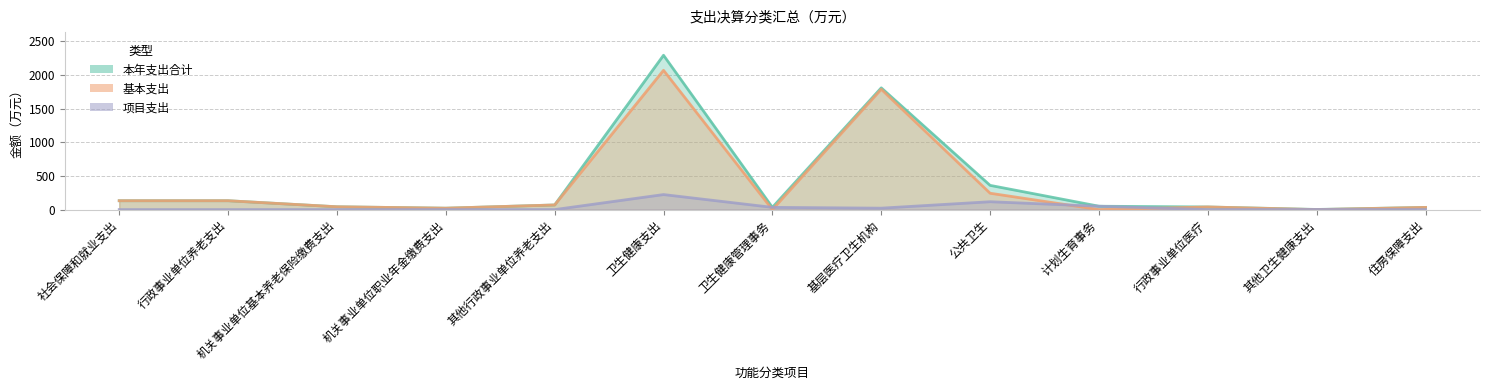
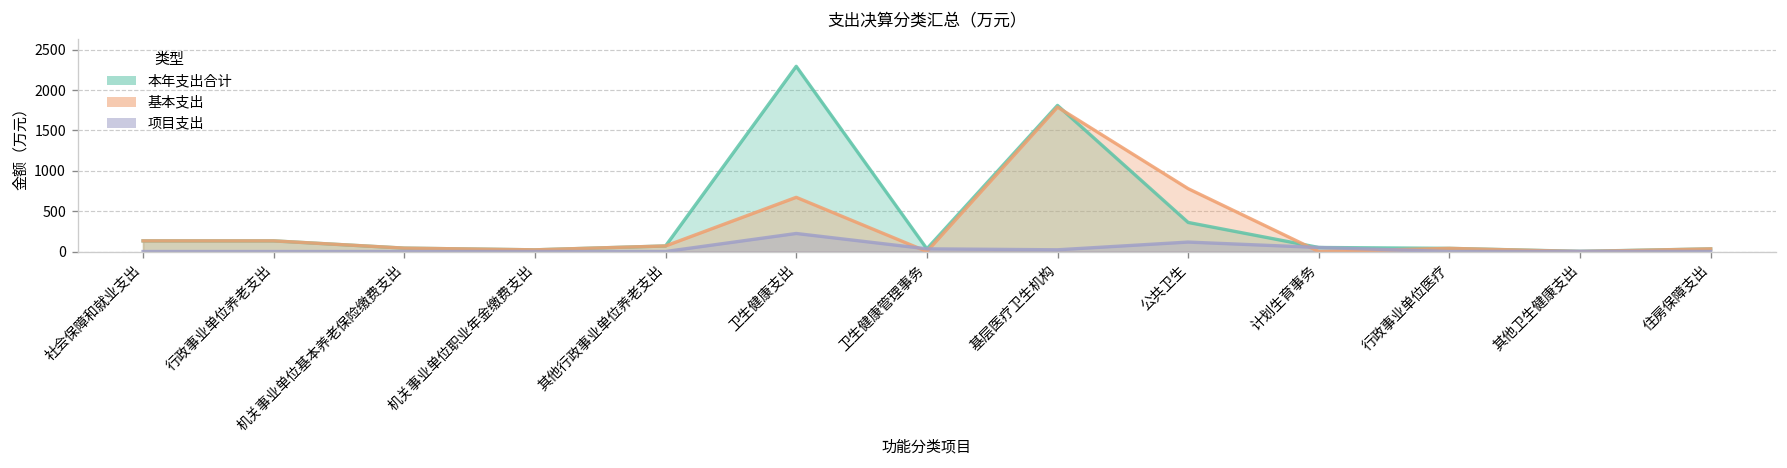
  {
    "基本支出": {
-     "卫生健康支出": 2100,
-     "公共卫生": 200,
+     "卫生健康支出": 700,
+     "公共卫生": 800,
      "计划生育事务": 0
    }
  }
